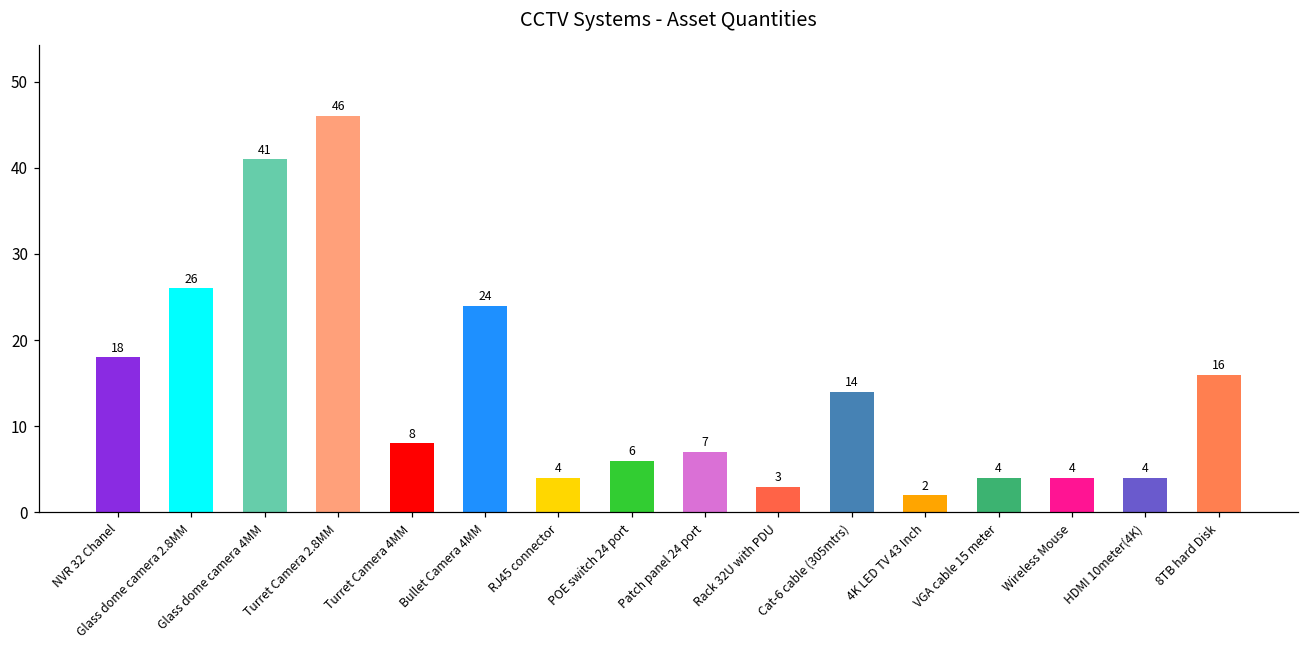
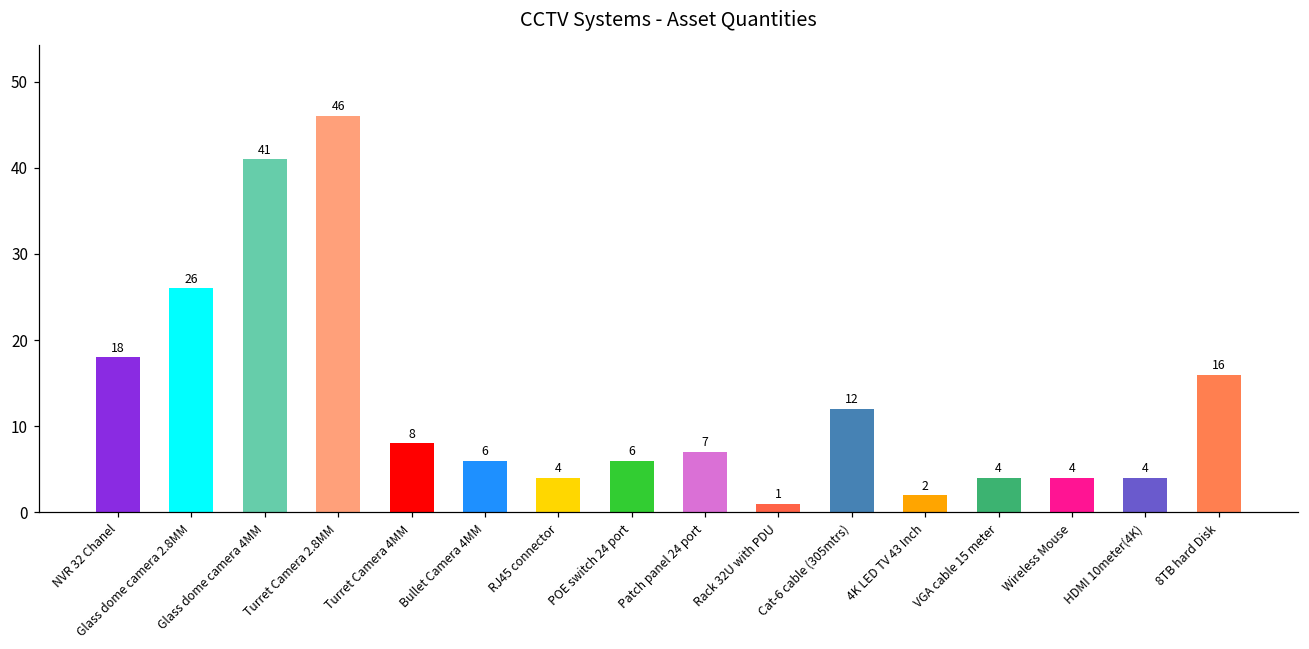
  {
    "NVR 32 Chanel": 18,
    "Glass dome camera 2.8MM": 26,
    "Glass dome camera 4MM": 41,
    "Turret Camera 2.8MM": 46,
    "Turret Camera 4MM": 8,
-   "Bullet Camera 4MM": 24,
+   "Bullet Camera 4MM": 6,
    "RJ45 connector": 4,
    "POE switch 24 port": 6,
    "Patch panel 24 port": 7,
-   "Rack 32U with PDU": 3,
-   "Cat-6 cable (305mtrs)": 14,
+   "Rack 32U with PDU": 1,
+   "Cat-6 cable (305mtrs)": 12,
    "4K LED TV 43 Inch": 2,
    "VGA cable 15 meter": 4,
    "Wireless Mouse": 4,
    "HDMI 10meter(4K)": 4,
    "8TB hard Disk": 16
  }
